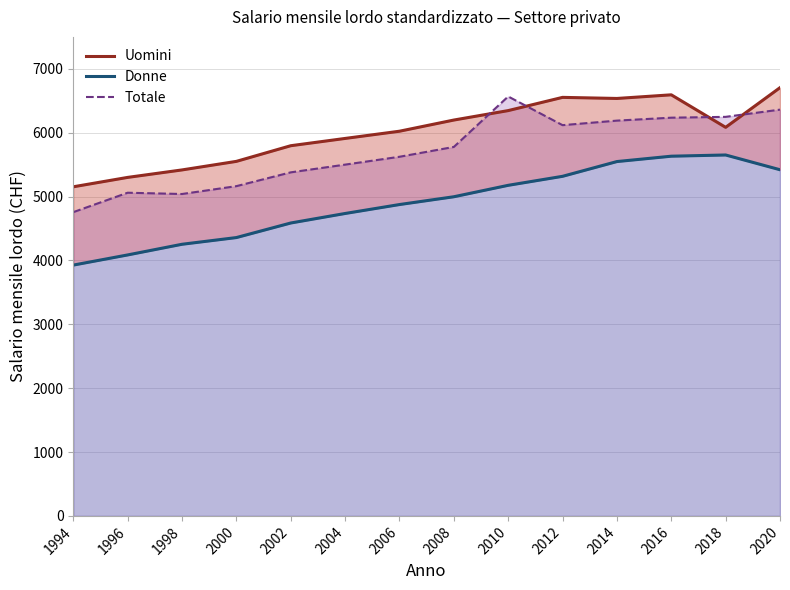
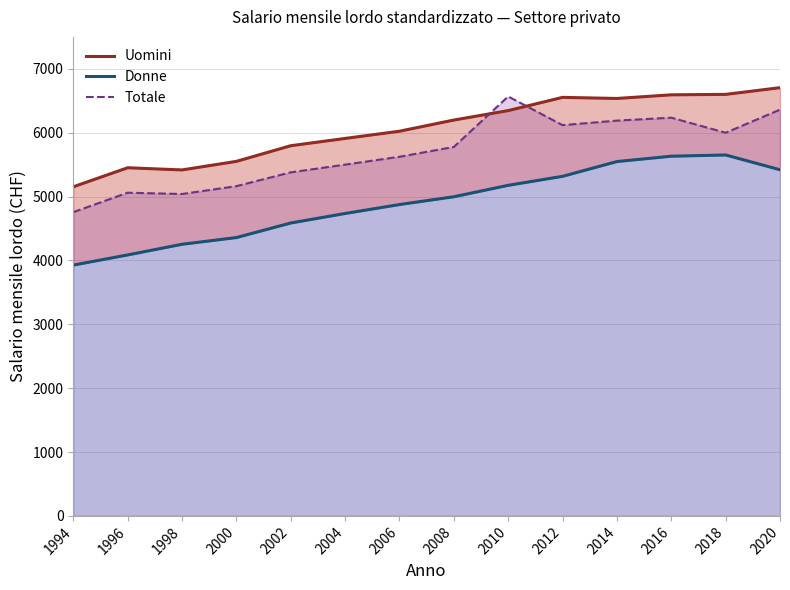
  {
    "Uomini": {
      "1994": 5200,
-     "1996": 5300,
+     "1996": 5500,
      "1998": 5400,
      "2000": 5600,
      "2002": 5800,
      "2004": 5900,
      "2006": 6000,
      "2008": 6200,
      "2010": 6300,
      "2012": 6600,
      "2014": 6500,
      "2016": 6600,
-     "2018": 6100,
+     "2018": 6600,
      "2020": 6700
    },
    "Donne": {
      "1994": 3900,
      "1996": 4100,
      "1998": 4300,
      "2000": 4400,
      "2002": 4600,
      "2004": 4700,
      "2006": 4900,
      "2008": 5000,
      "2010": 5200,
      "2012": 5300,
      "2014": 5500,
      "2016": 5600,
      "2018": 5700,
      "2020": 5400
    },
    "Totale": {
      "1994": 4800,
      "1996": 5100,
      "1998": 5000,
      "2000": 5200,
      "2002": 5400,
      "2004": 5500,
      "2006": 5600,
      "2008": 5800,
      "2010": 6600,
      "2012": 6100,
      "2014": 6200,
      "2016": 6200,
-     "2018": 6200,
+     "2018": 6000,
      "2020": 6400
    }
  }
